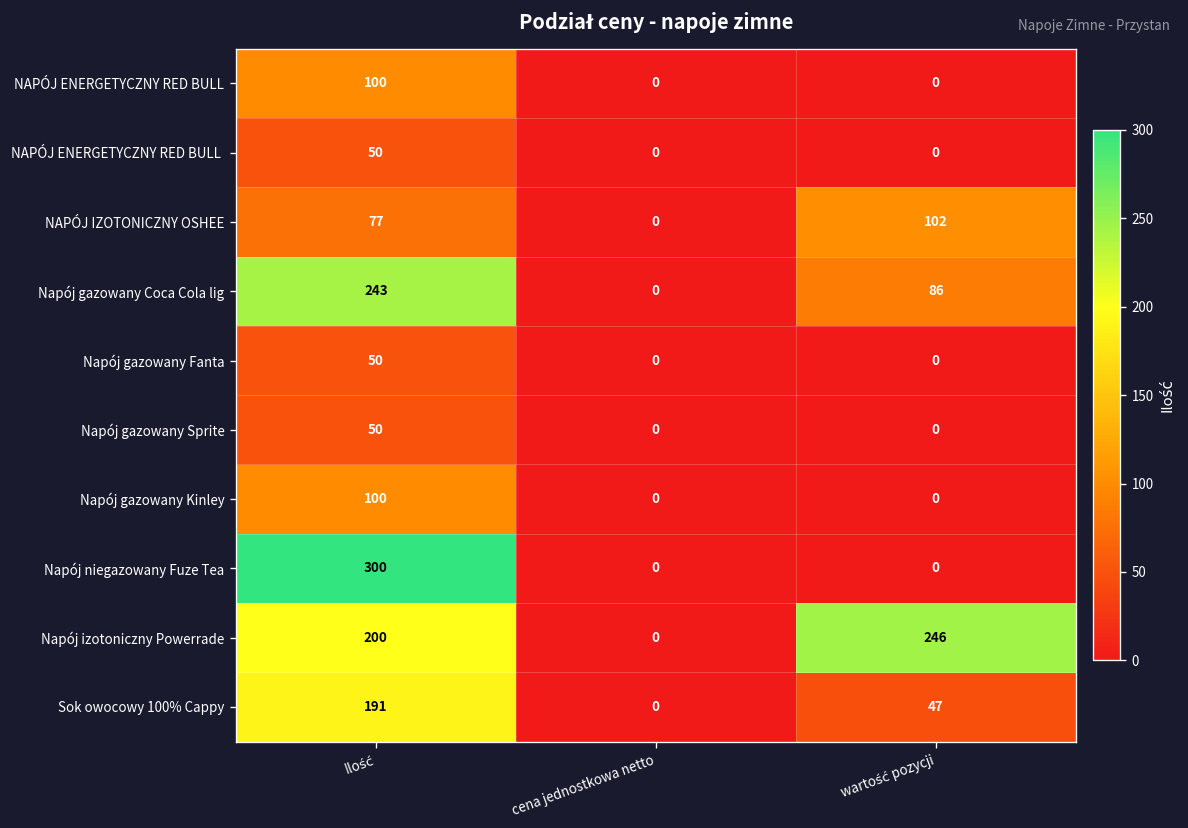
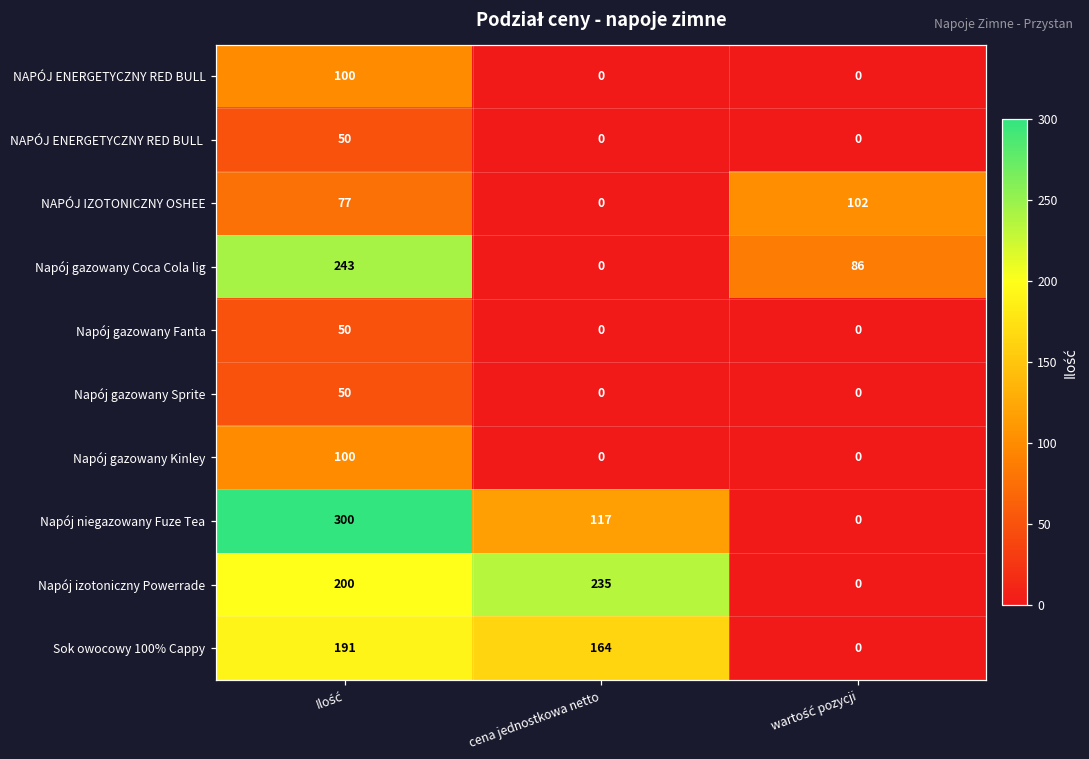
  {
    "NAPÓJ IZOTONICZNY OSHEE": {
      "Ilość": 77,
      "cena jednostkowa netto": 0,
      "wartość pozycji": 102
    },
    "Napój gazowany Coca Cola lig": {
      "Ilość": 243,
      "cena jednostkowa netto": 0,
      "wartość pozycji": 86
    },
    "Napój gazowany Fanta": {
      "Ilość": 50,
      "cena jednostkowa netto": 0,
      "wartość pozycji": 0
    },
    "Napój gazowany Sprite": {
      "Ilość": 50,
      "cena jednostkowa netto": 0,
      "wartość pozycji": 0
    },
    "Napój gazowany Kinley": {
      "Ilość": 100,
      "cena jednostkowa netto": 0,
      "wartość pozycji": 0
    },
    "Napój niegazowany Fuze Tea": {
      "Ilość": 300,
-     "cena jednostkowa netto": 0,
+     "cena jednostkowa netto": 117,
      "wartość pozycji": 0
    },
    "Napój izotoniczny Powerrade": {
      "Ilość": 200,
-     "cena jednostkowa netto": 0,
-     "wartość pozycji": 246
+     "cena jednostkowa netto": 235,
+     "wartość pozycji": 0
    },
    "Sok owocowy 100% Cappy": {
      "Ilość": 191,
-     "cena jednostkowa netto": 0,
-     "wartość pozycji": 47
+     "cena jednostkowa netto": 164,
+     "wartość pozycji": 0
    }
  }
